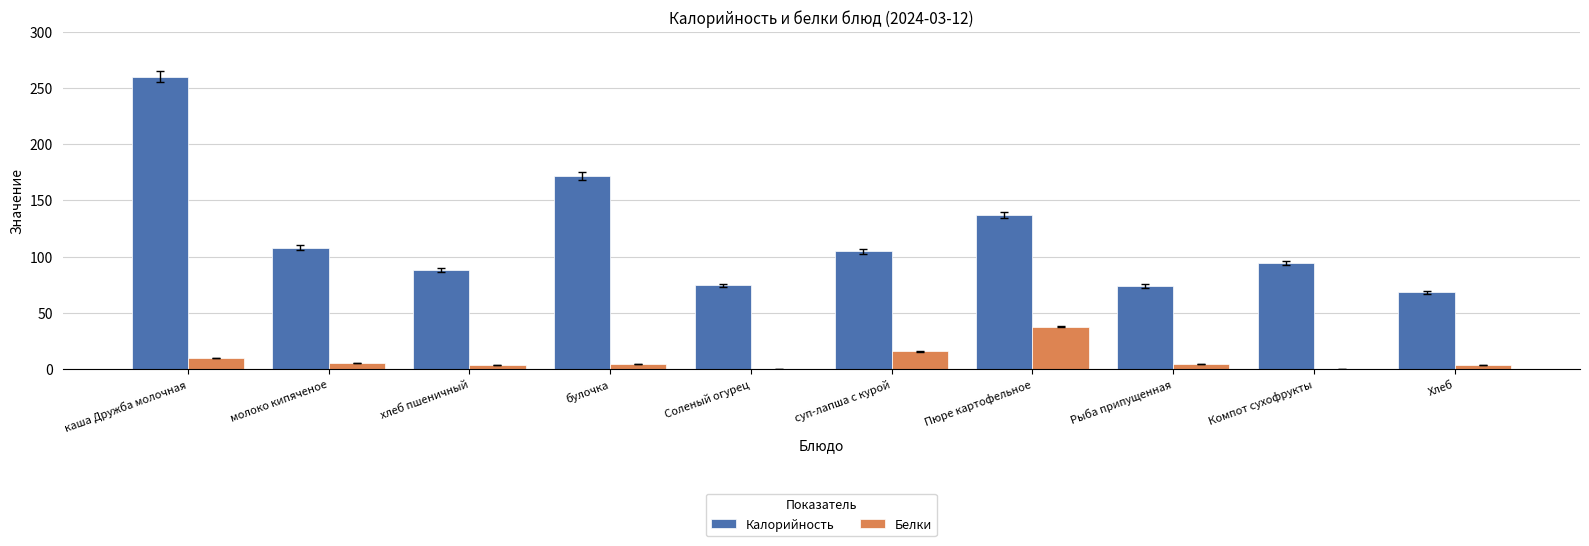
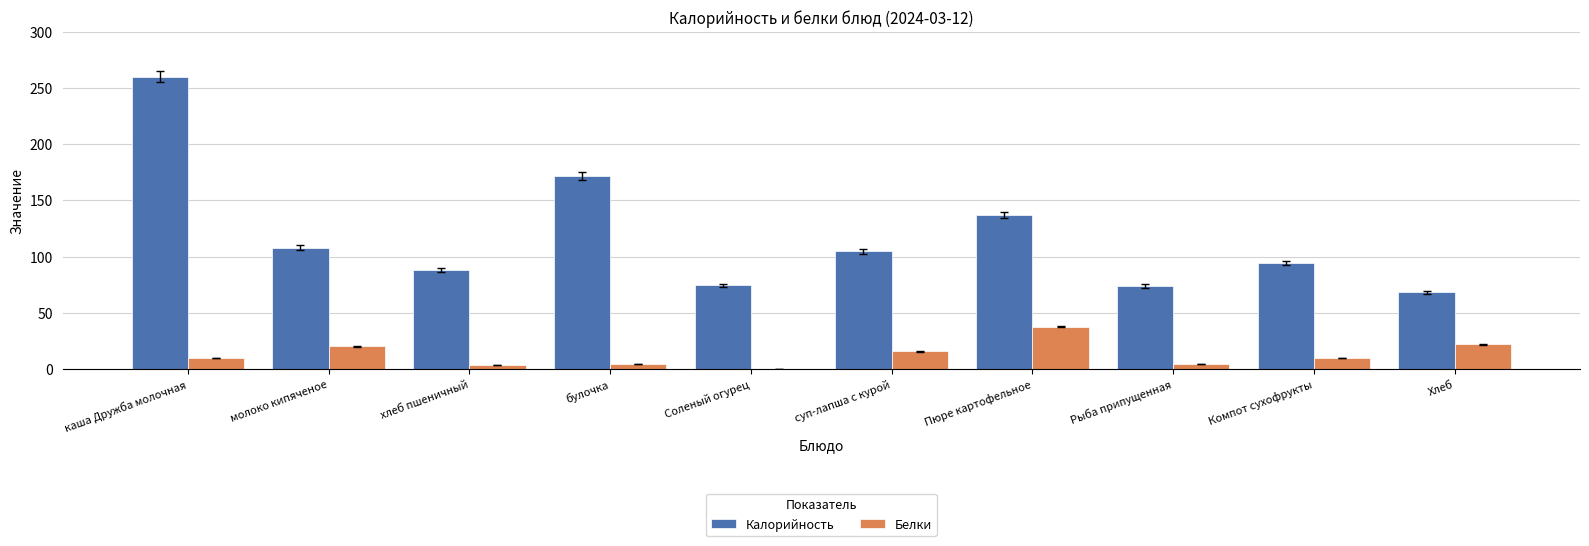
  {
    "Калорийность": {
      "каша Дружба молочная": 260,
      "молоко кипяченое": 108,
      "хлеб пшеничный": 88,
      "булочка": 172,
      "Соленый огурец": 75,
      "суп-лапша с курой": 105,
      "Пюре картофельное": 137,
      "Рыба припущенная": 74,
      "Компот сухофрукты": 94,
      "Хлеб": 68
    },
    "Белки": {
      "каша Дружба молочная": 10,
-     "молоко кипяченое": 6,
+     "молоко кипяченое": 20,
      "хлеб пшеничный": 4,
      "булочка": 5,
      "суп-лапша с курой": 16,
      "Пюре картофельное": 38,
      "Рыба припущенная": 5,
-     "Компот сухофрукты": 0,
-     "Хлеб": 4
+     "Компот сухофрукты": 10,
+     "Хлеб": 22
    }
  }
